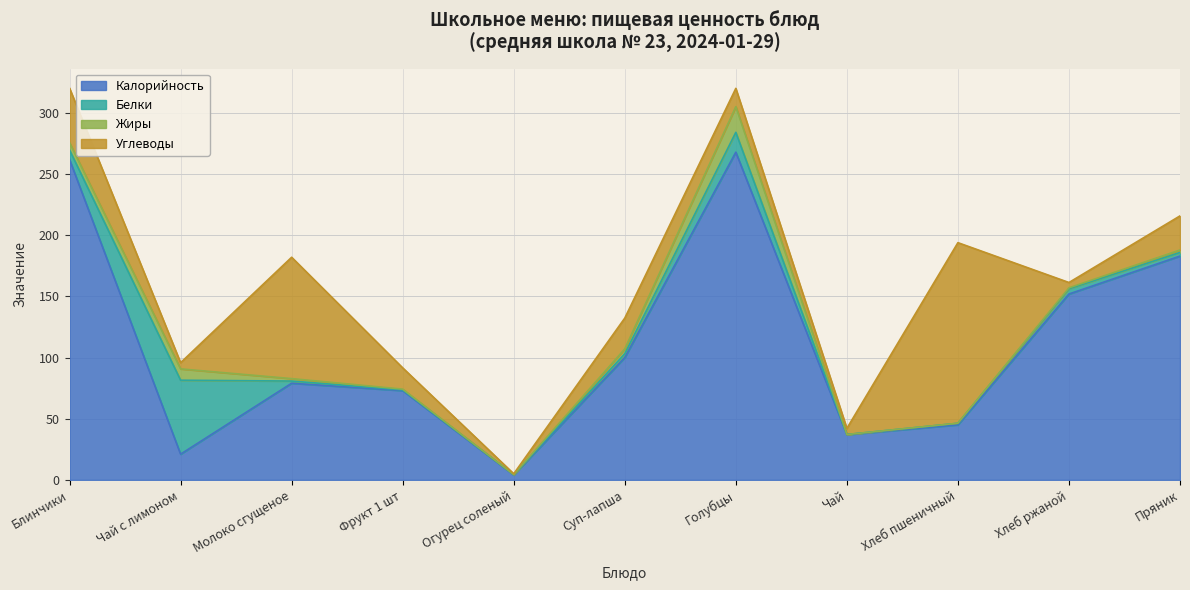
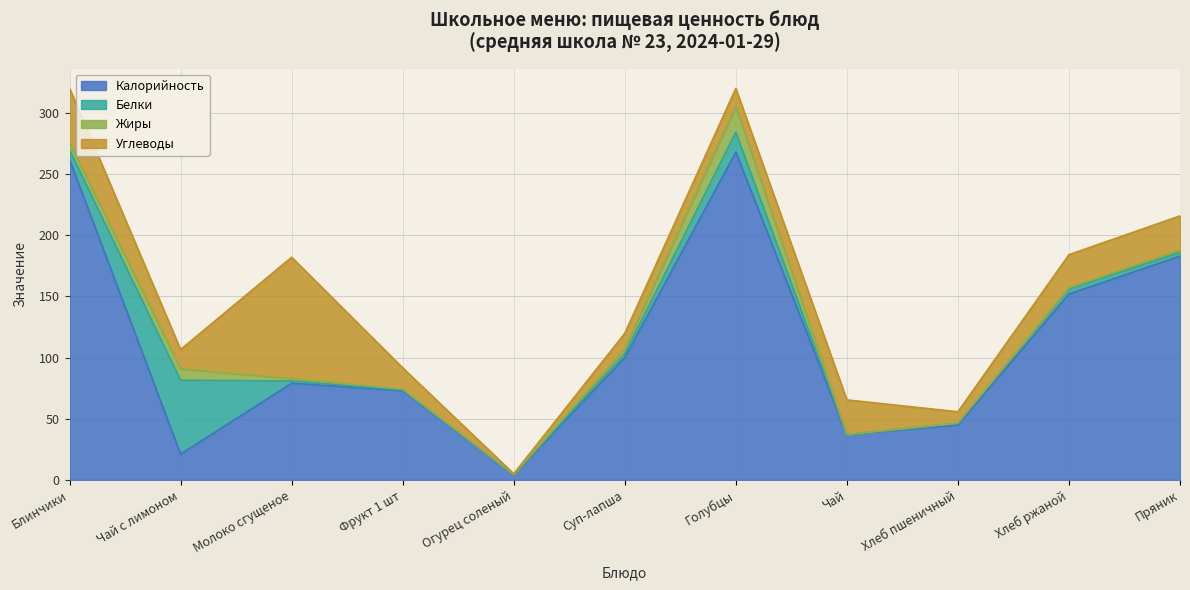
  {
    "Калорийность": {
      "Блинчики": 262,
      "Чай с лимоном": 21,
      "Суп-лапша": 100,
      "Голубцы": 268,
      "Хлеб ржаной": 152,
      "Пряник": 183
    },
    "Белки": {
      "Блинчики": 8,
      "Чай с лимоном": 61,
      "Суп-лапша": 3,
      "Голубцы": 16
    },
    "Жиры": {
      "Блинчики": 6,
      "Чай с лимоном": 9,
      "Суп-лапша": 4,
      "Голубцы": 21
    },
    "Углеводы": {
      "Блинчики": 45,
-     "Чай с лимоном": 5,
+     "Чай с лимоном": 16,
      "Молоко сгущеное": 99,
      "Фрукт 1 шт": 17,
-     "Суп-лапша": 25,
+     "Суп-лапша": 13,
      "Голубцы": 15,
-     "Чай": 5,
-     "Хлеб пшеничный": 148,
-     "Хлеб ржаной": 4,
+     "Чай": 28,
+     "Хлеб пшеничный": 9,
+     "Хлеб ржаной": 27,
      "Пряник": 28
    }
  }
